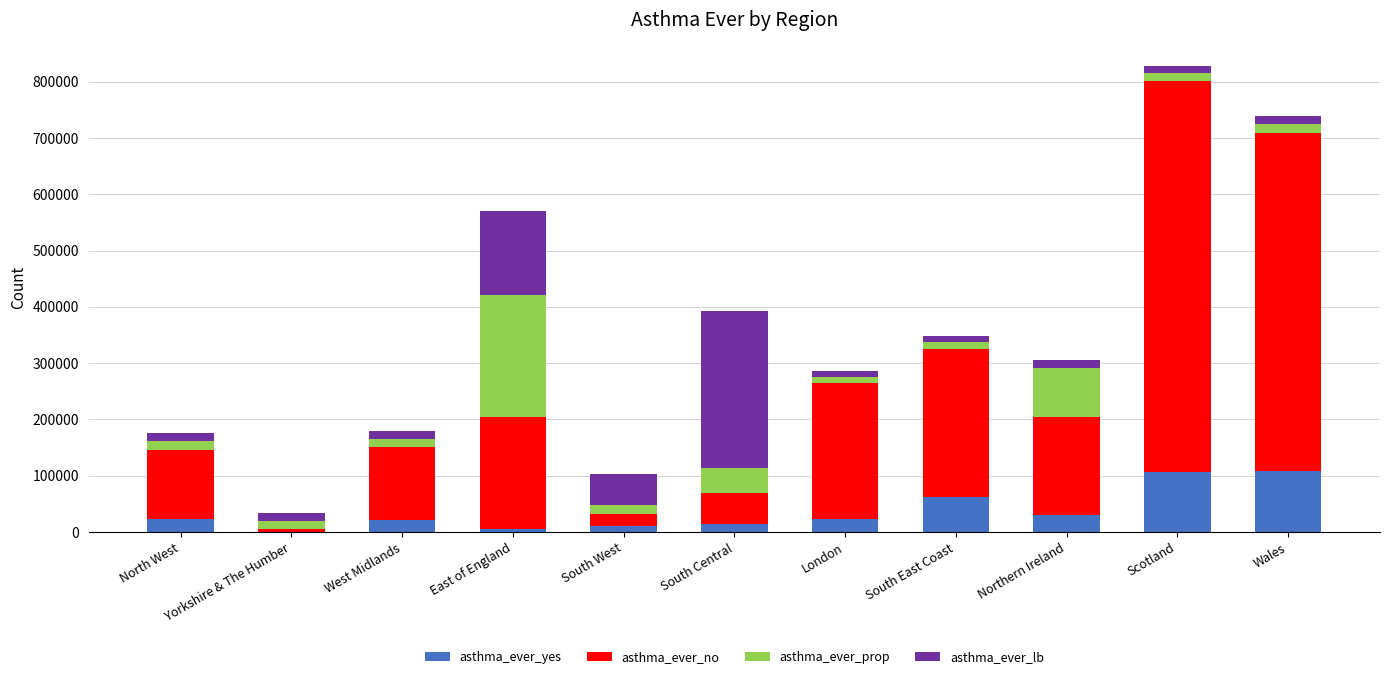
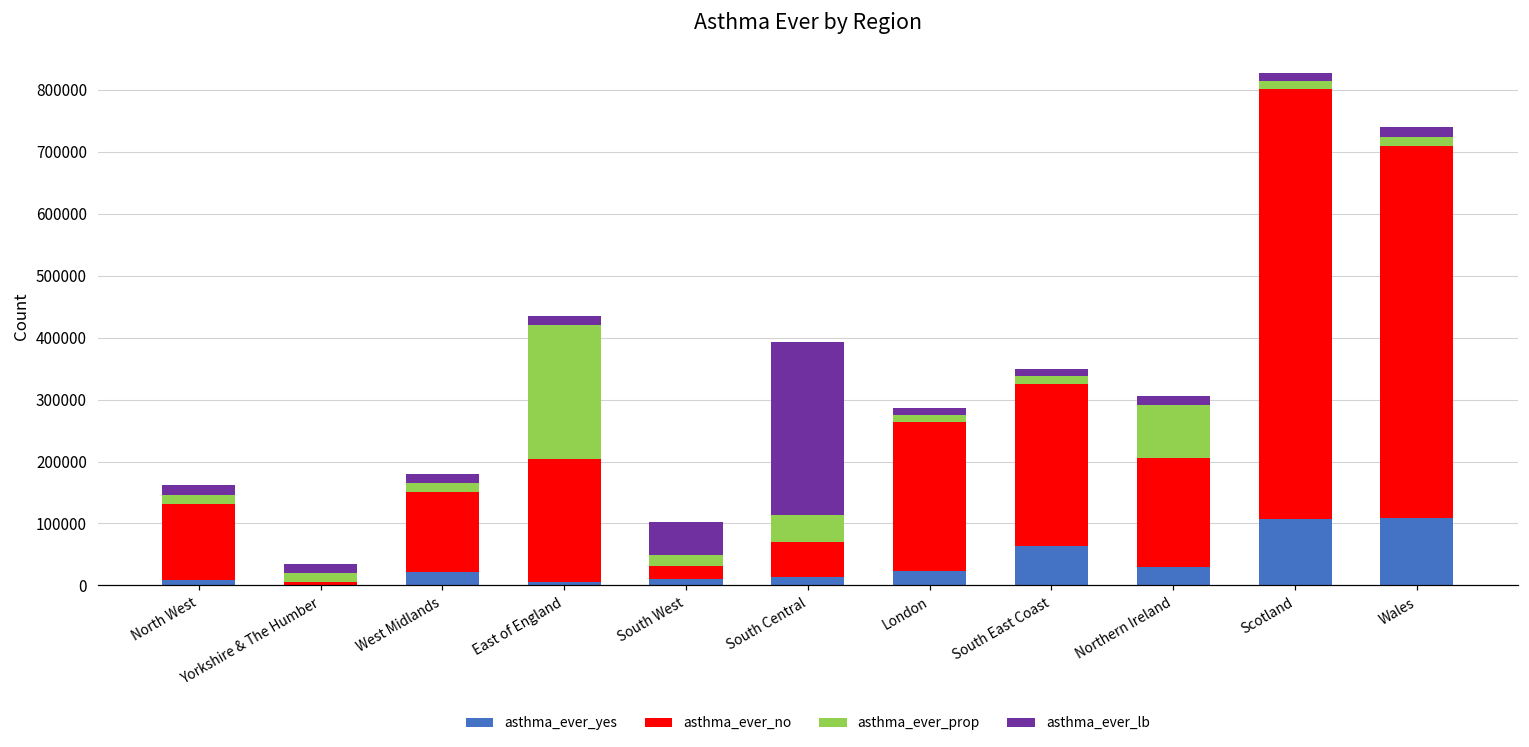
  {
    "asthma_ever_yes": {
-     "North West": 20000,
+     "North West": 10000,
      "West Midlands": 20000,
      "East of England": 10000,
      "South West": 10000,
      "South Central": 10000,
      "London": 20000,
      "South East Coast": 60000,
      "Northern Ireland": 30000,
      "Scotland": 110000,
      "Wales": 110000
    },
    "asthma_ever_no": {
      "North West": 120000,
      "Yorkshire & The Humber": 10000,
      "West Midlands": 130000,
      "East of England": 200000,
      "South West": 20000,
      "South Central": 60000,
      "London": 240000,
      "South East Coast": 260000,
      "Northern Ireland": 180000,
      "Scotland": 690000,
      "Wales": 600000
    },
    "asthma_ever_prop": {
      "North West": 20000,
      "Yorkshire & The Humber": 10000,
      "West Midlands": 10000,
      "East of England": 220000,
      "South West": 20000,
      "South Central": 40000,
      "London": 10000,
      "South East Coast": 10000,
      "Northern Ireland": 90000,
      "Scotland": 10000,
      "Wales": 20000
    },
    "asthma_ever_lb": {
      "North West": 20000,
      "Yorkshire & The Humber": 10000,
      "West Midlands": 10000,
-     "East of England": 150000,
+     "East of England": 10000,
      "South West": 50000,
      "South Central": 280000,
      "London": 10000,
      "South East Coast": 10000,
      "Northern Ireland": 10000,
      "Scotland": 10000,
      "Wales": 20000
    }
  }
